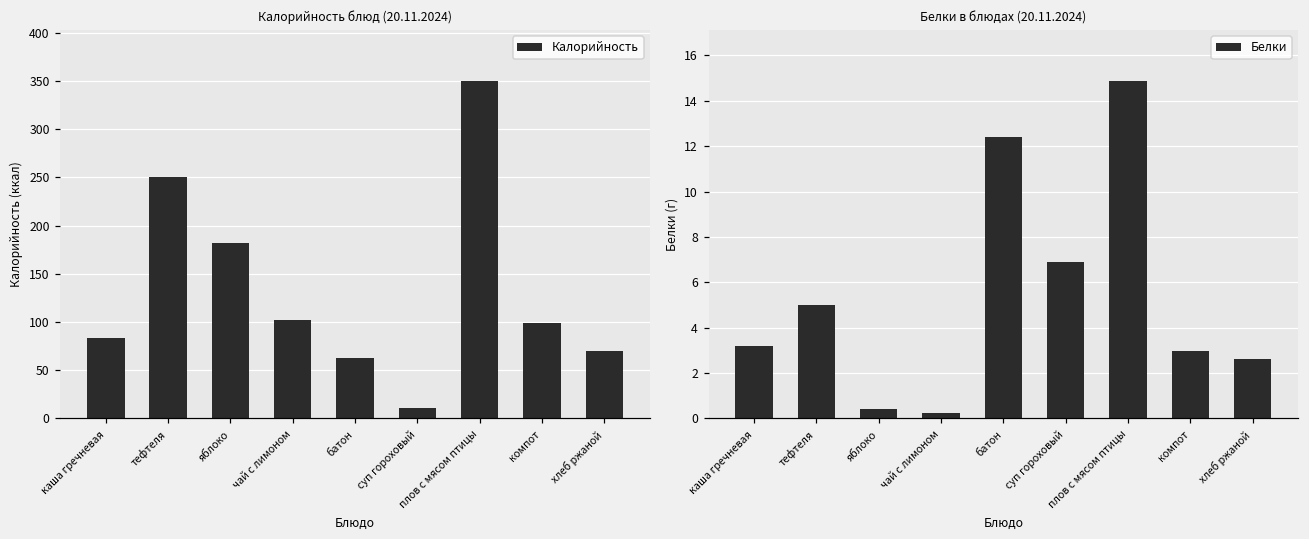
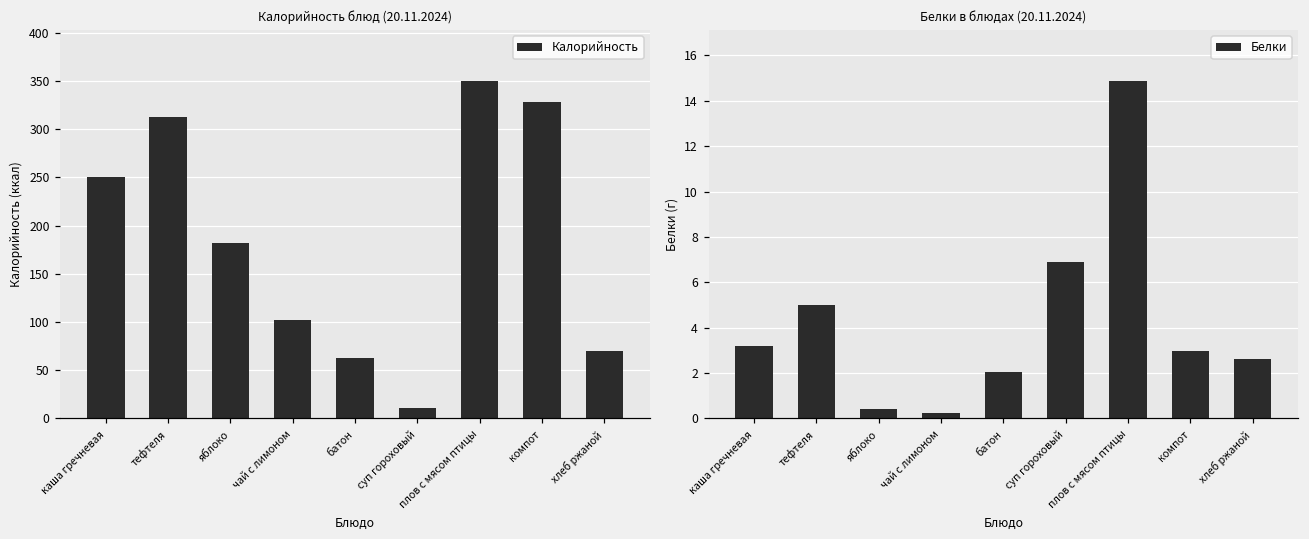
  {
    "Калорийность блюд (20.11.2024)": {
-     "каша гречневая": 80,
-     "тефтеля": 250,
+     "каша гречневая": 250,
+     "тефтеля": 310,
      "яблоко": 180,
      "чай с лимоном": 100,
      "батон": 60,
      "суп гороховый": 10,
      "плов с мясом птицы": 350,
-     "компот": 100,
+     "компот": 330,
      "хлеб ржаной": 70
    },
    "Белки в блюдах (20.11.2024)": {
      "каша гречневая": 3.2,
      "тефтеля": 5.0,
      "яблоко": 0.4,
      "чай с лимоном": 0.3,
-     "батон": 12.4,
+     "батон": 2.0,
      "суп гороховый": 6.9,
      "плов с мясом птицы": 14.9,
      "компот": 3.0,
      "хлеб ржаной": 2.6
    }
  }
